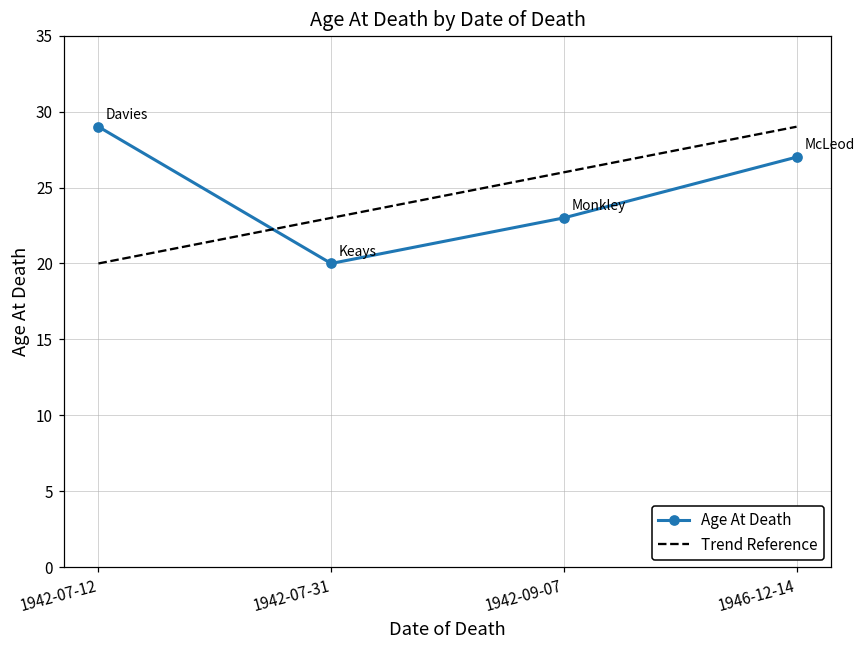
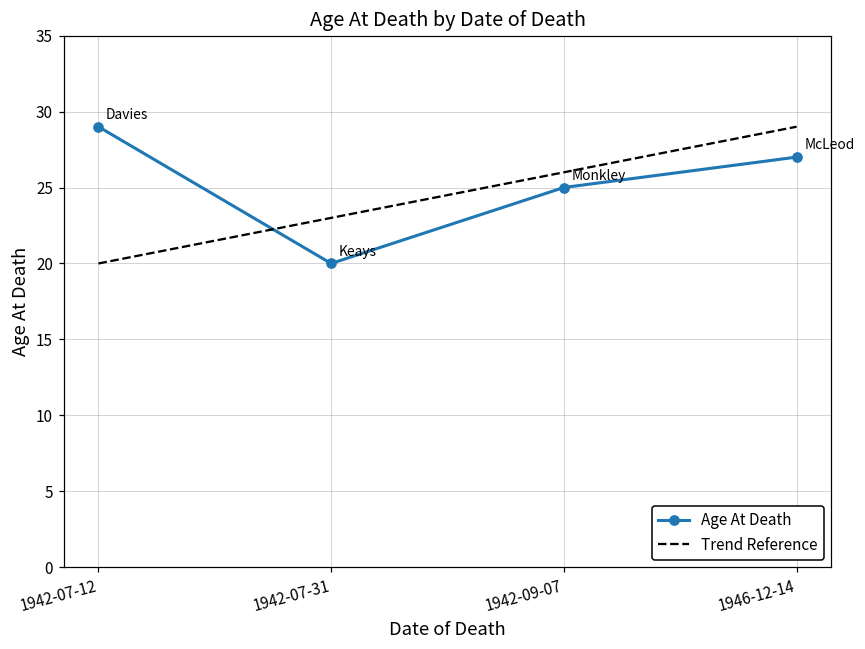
  {
    "Age At Death": {
      "1942-07-12": 29,
      "1942-07-31": 20,
-     "1942-09-07": 23,
+     "1942-09-07": 25,
      "1946-12-14": 27
    },
    "Trend Reference": {
      "1942-07-12": 20,
      "1946-12-14": 29
    }
  }
